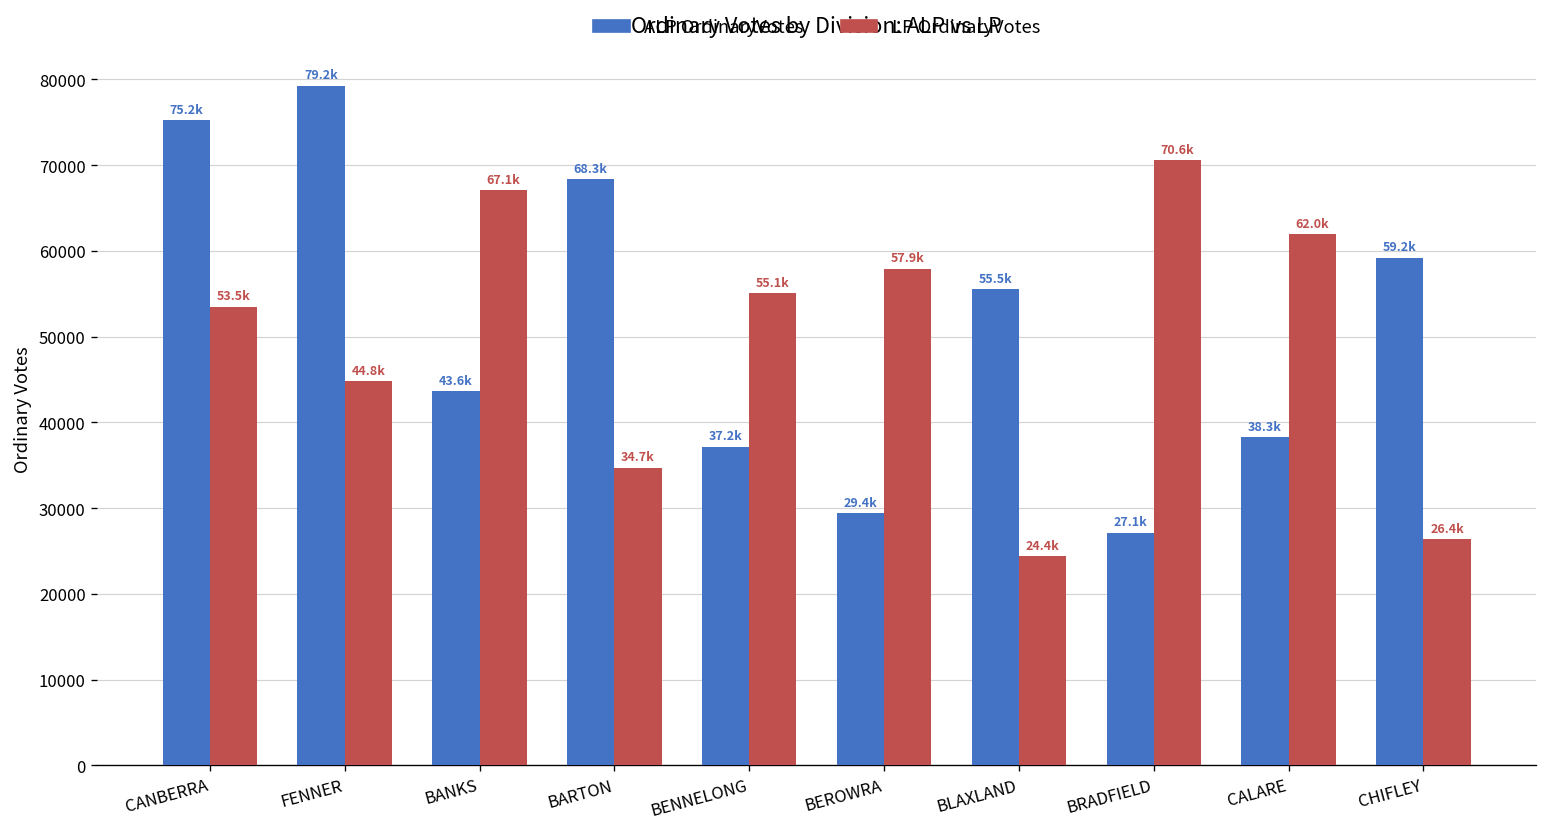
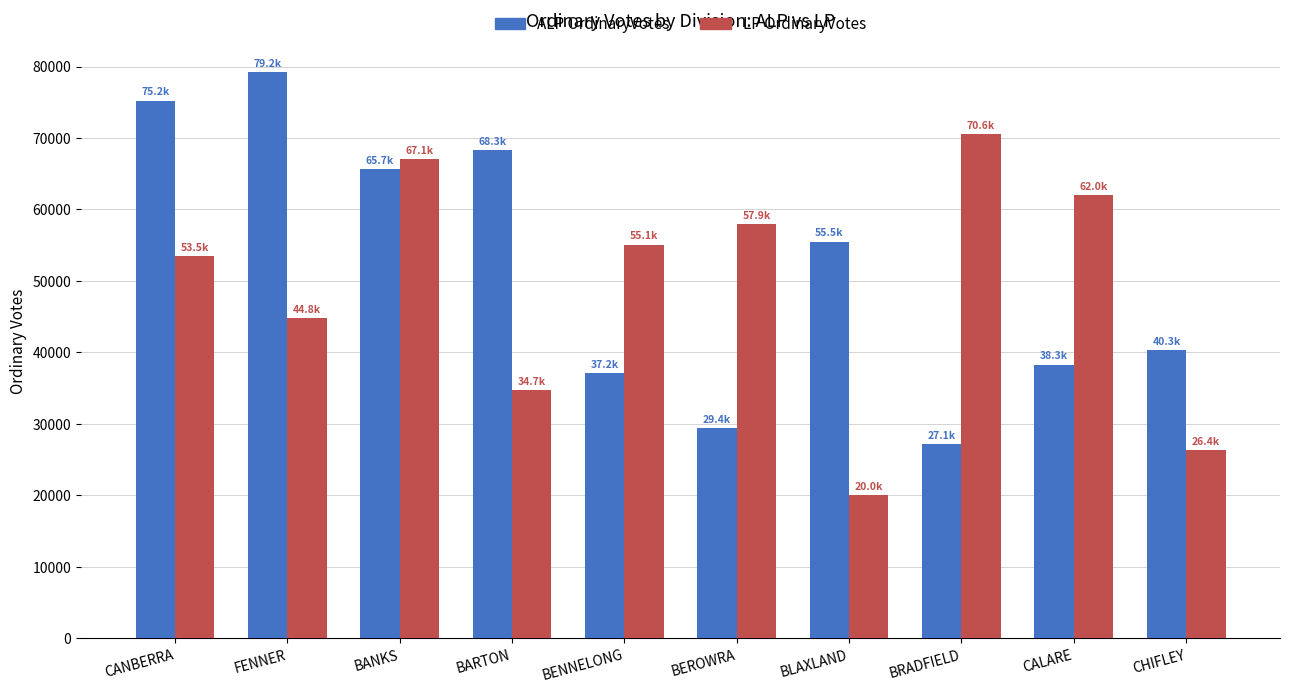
  {
    "ALP OrdinaryVotes": {
      "CANBERRA": "75.2k",
      "FENNER": "79.2k",
-     "BANKS": "43.6k",
+     "BANKS": "65.7k",
      "BARTON": "68.3k",
      "BENNELONG": "37.2k",
      "BEROWRA": "29.4k",
      "BLAXLAND": "55.5k",
      "BRADFIELD": "27.1k",
      "CALARE": "38.3k",
-     "CHIFLEY": "59.2k"
+     "CHIFLEY": "40.3k"
    },
    "LP OrdinaryVotes": {
      "CANBERRA": "53.5k",
      "FENNER": "44.8k",
      "BANKS": "67.1k",
      "BARTON": "34.7k",
      "BENNELONG": "55.1k",
      "BEROWRA": "57.9k",
-     "BLAXLAND": "24.4k",
+     "BLAXLAND": "20.0k",
      "BRADFIELD": "70.6k",
      "CALARE": "62.0k",
      "CHIFLEY": "26.4k"
    }
  }
